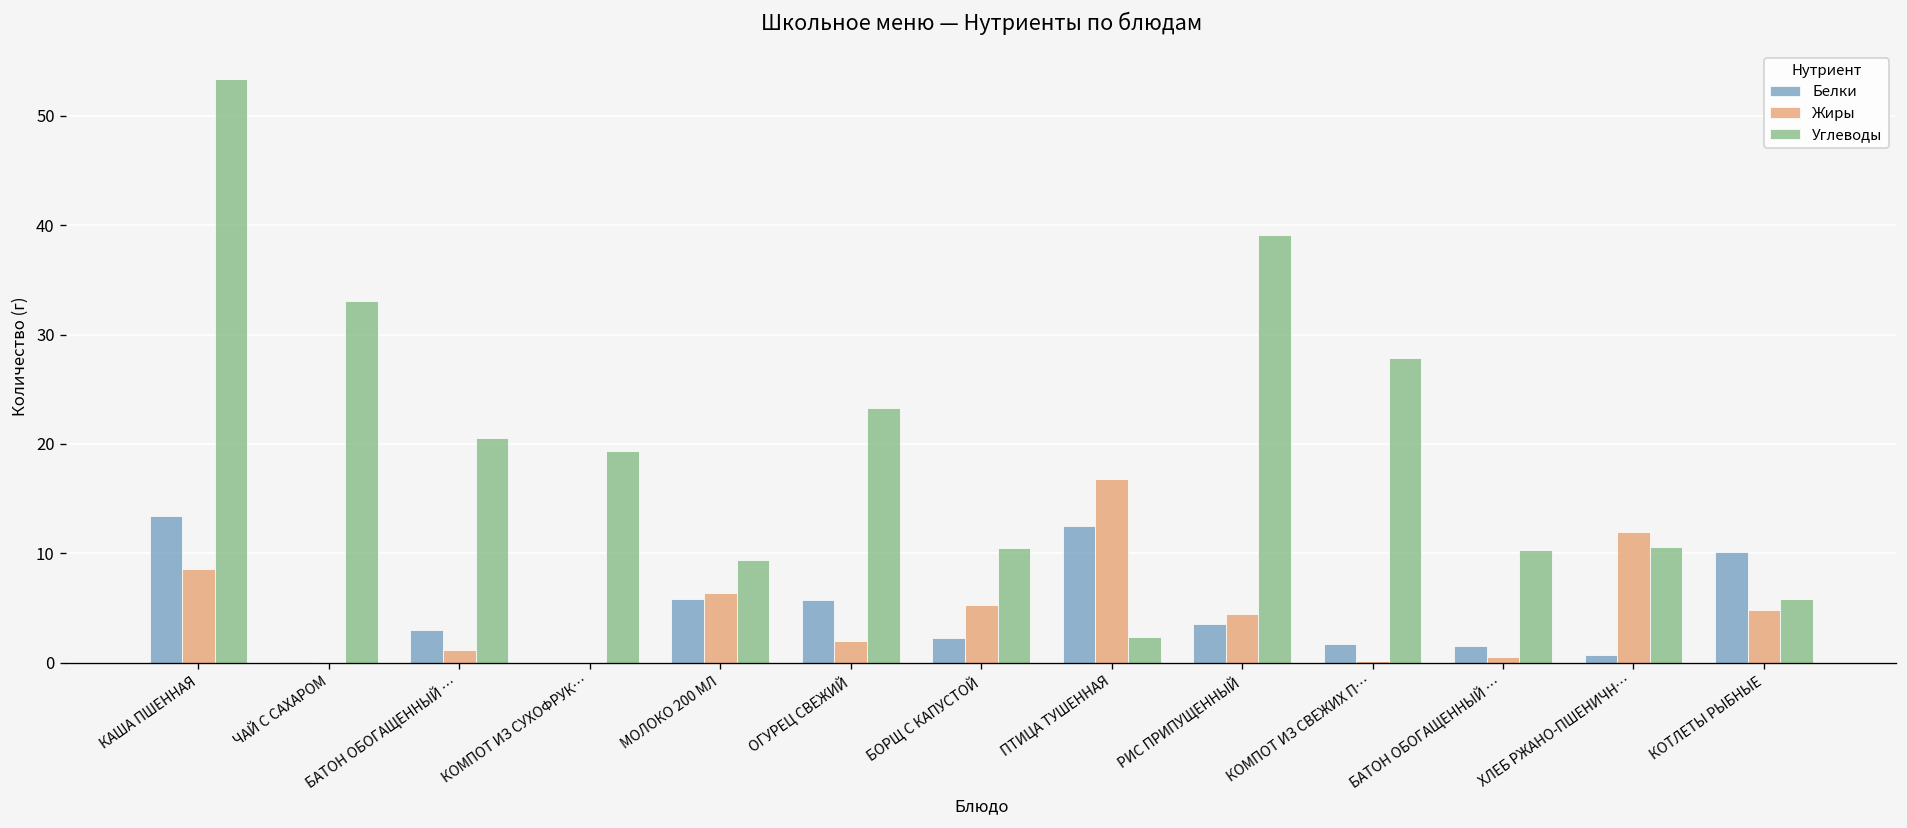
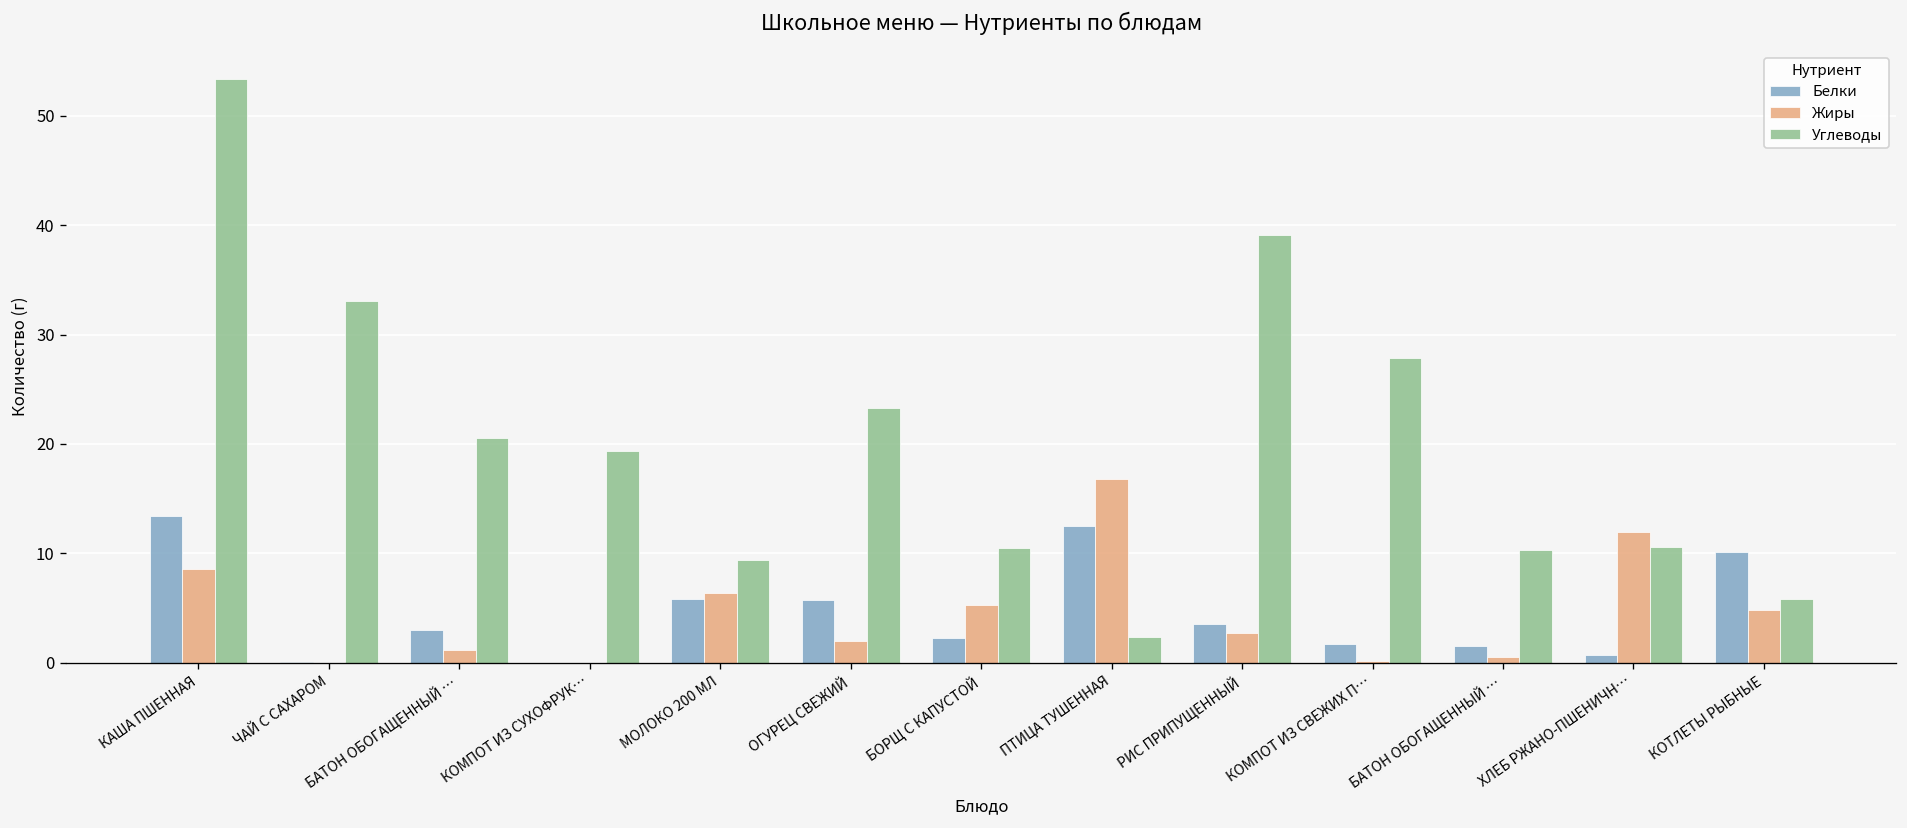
  {
    "Белки": {
      "КАША ПШЕННАЯ": 13,
      "КОМПОТ ИЗ СУХОФРУК…": 0,
      "МОЛОКО 200 МЛ": 6,
      "ОГУРЕЦ СВЕЖИЙ": 6,
      "БОРЩ С КАПУСТОЙ": 2,
      "ПТИЦА ТУШЕННАЯ": 13,
      "РИС ПРИПУЩЕННЫЙ": 4,
      "КОМПОТ ИЗ СВЕЖИХ П…": 2,
      "ХЛЕБ РЖАНО-ПШЕНИЧН…": 1,
      "КОТЛЕТЫ РЫБНЫЕ": 10
    },
    "Жиры": {
      "КАША ПШЕННАЯ": 9,
      "ЧАЙ С САХАРОМ": 0,
      "КОМПОТ ИЗ СУХОФРУК…": 0,
      "МОЛОКО 200 МЛ": 6,
      "ОГУРЕЦ СВЕЖИЙ": 2,
      "БОРЩ С КАПУСТОЙ": 5,
      "ПТИЦА ТУШЕННАЯ": 17,
-     "РИС ПРИПУЩЕННЫЙ": 5,
+     "РИС ПРИПУЩЕННЫЙ": 3,
      "ХЛЕБ РЖАНО-ПШЕНИЧН…": 12,
      "КОТЛЕТЫ РЫБНЫЕ": 5
    },
    "Углеводы": {
      "КАША ПШЕННАЯ": 53,
      "ЧАЙ С САХАРОМ": 33,
      "КОМПОТ ИЗ СУХОФРУК…": 19,
      "МОЛОКО 200 МЛ": 9,
      "ОГУРЕЦ СВЕЖИЙ": 23,
      "БОРЩ С КАПУСТОЙ": 11,
      "ПТИЦА ТУШЕННАЯ": 2,
      "РИС ПРИПУЩЕННЫЙ": 39,
      "КОМПОТ ИЗ СВЕЖИХ П…": 28,
      "ХЛЕБ РЖАНО-ПШЕНИЧН…": 11,
      "КОТЛЕТЫ РЫБНЫЕ": 6
    }
  }
